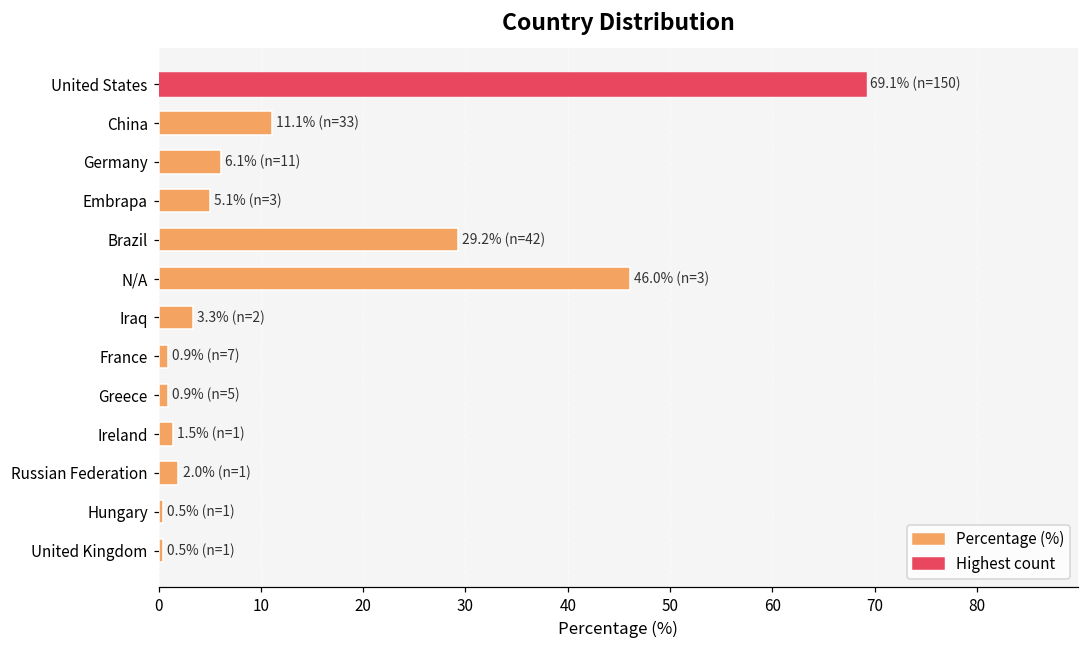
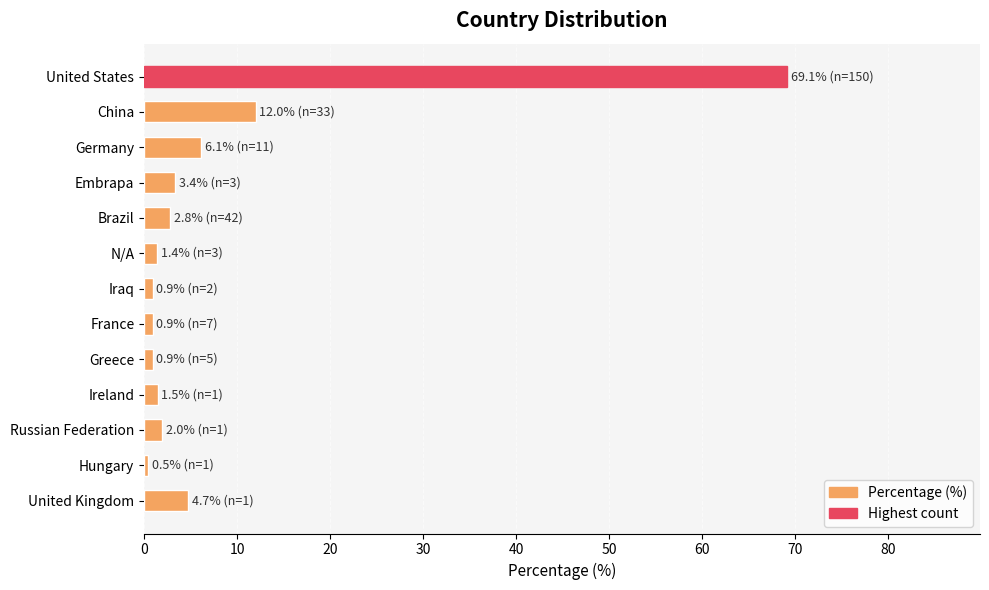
  {
    "United States": "69.1%",
-   "China": "11.1%",
+   "China": "12.0%",
    "Germany": "6.1%",
-   "Embrapa": "5.1%",
-   "Brazil": "29.2%",
-   "N/A": "46.0%",
-   "Iraq": "3.3%",
+   "Embrapa": "3.4%",
+   "Brazil": "2.8%",
+   "N/A": "1.4%",
+   "Iraq": "0.9%",
    "France": "0.9%",
    "Greece": "0.9%",
    "Ireland": "1.5%",
    "Russian Federation": "2.0%",
    "Hungary": "0.5%",
-   "United Kingdom": "0.5%"
+   "United Kingdom": "4.7%"
  }
